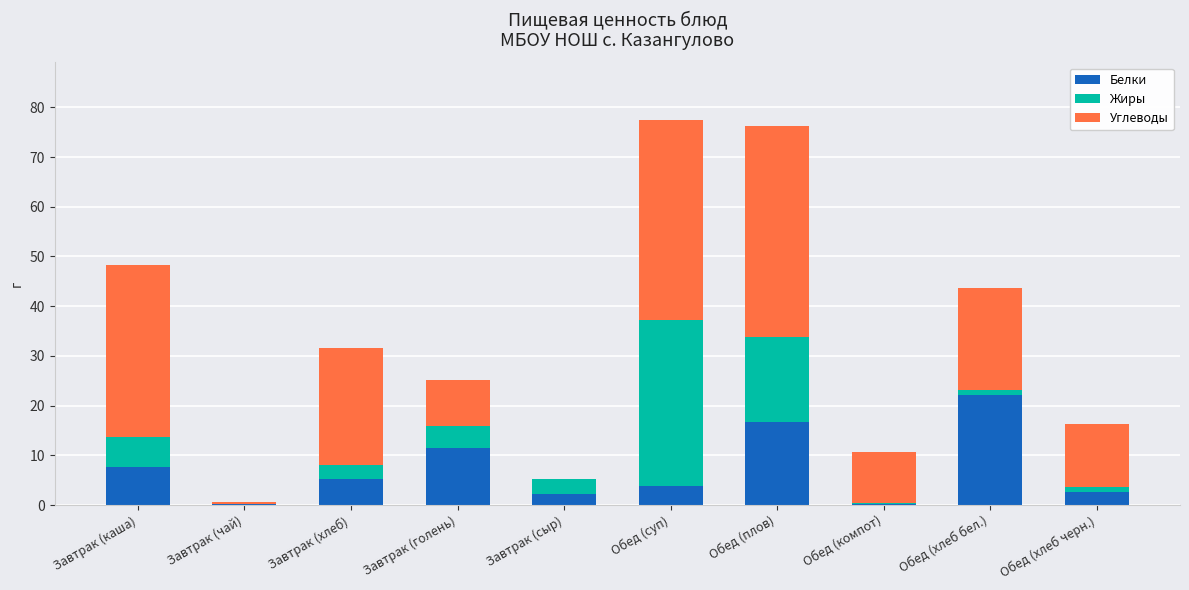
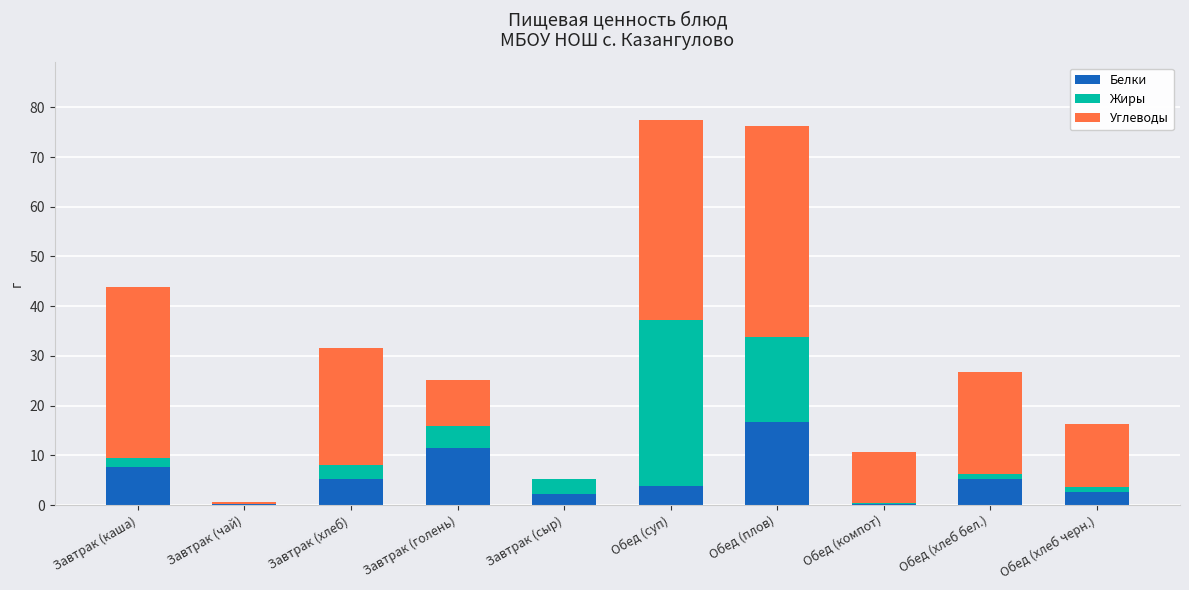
  {
    "Белки": {
      "Завтрак (каша)": 8,
      "Завтрак (хлеб)": 5,
      "Завтрак (голень)": 12,
      "Завтрак (сыр)": 2,
      "Обед (суп)": 4,
      "Обед (плов)": 17,
-     "Обед (хлеб бел.)": 22,
+     "Обед (хлеб бел.)": 5,
      "Обед (хлеб черн.)": 3
    },
    "Жиры": {
-     "Завтрак (каша)": 6,
+     "Завтрак (каша)": 2,
      "Завтрак (хлеб)": 3,
      "Завтрак (голень)": 5,
      "Завтрак (сыр)": 3,
      "Обед (суп)": 33,
      "Обед (плов)": 17,
      "Обед (хлеб бел.)": 1,
      "Обед (хлеб черн.)": 1
    },
    "Углеводы": {
      "Завтрак (каша)": 35,
      "Завтрак (хлеб)": 24,
      "Завтрак (голень)": 9,
      "Завтрак (сыр)": 0,
      "Обед (суп)": 40,
      "Обед (плов)": 42,
      "Обед (компот)": 10,
      "Обед (хлеб бел.)": 21,
      "Обед (хлеб черн.)": 13
    }
  }
